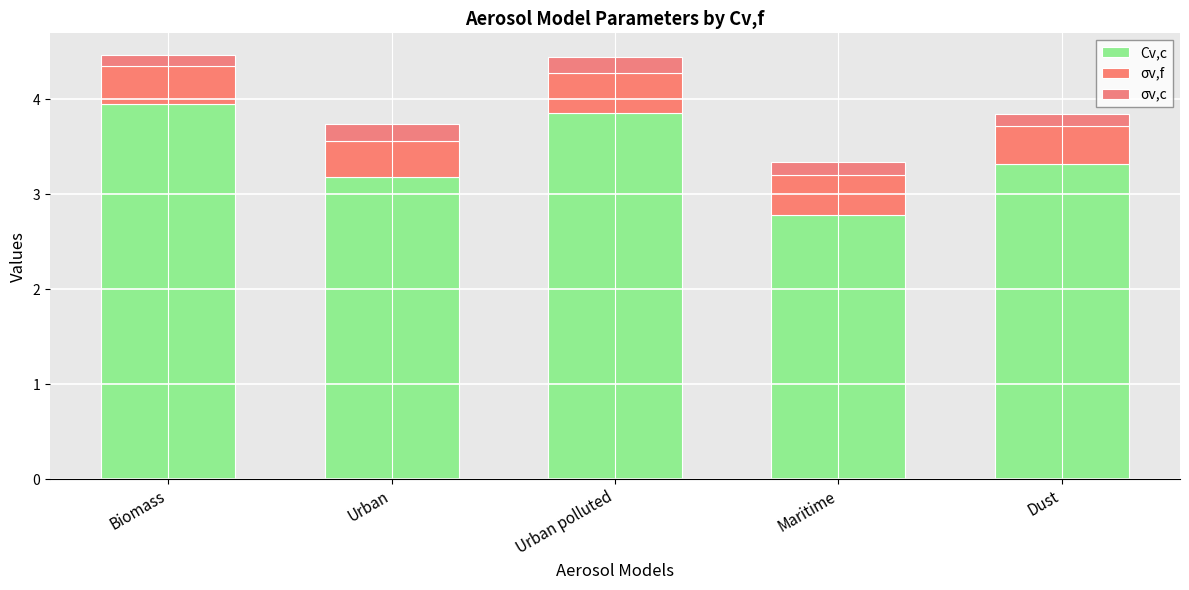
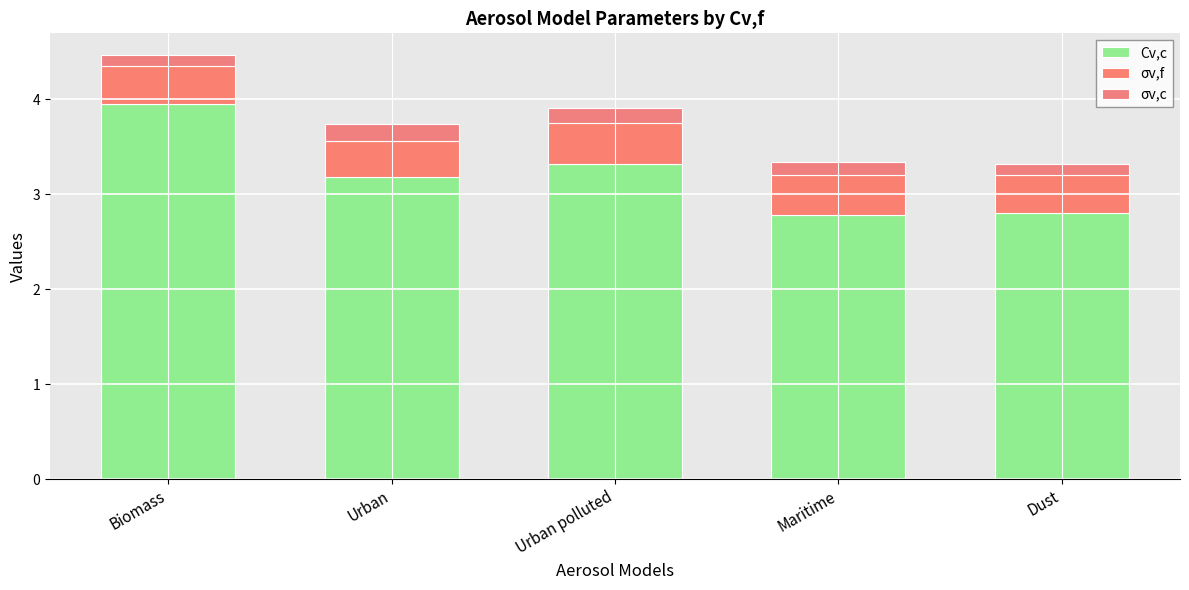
  {
    "Cv,c": {
      "Biomass": 4.0,
      "Urban": 3.2,
-     "Urban polluted": 3.9,
+     "Urban polluted": 3.3,
      "Maritime": 2.8,
-     "Dust": 3.3
+     "Dust": 2.8
    }
  }
